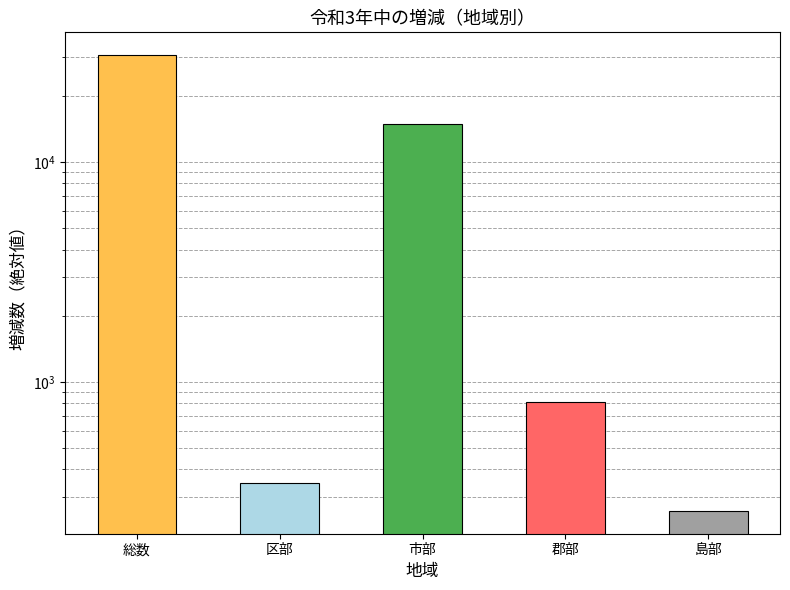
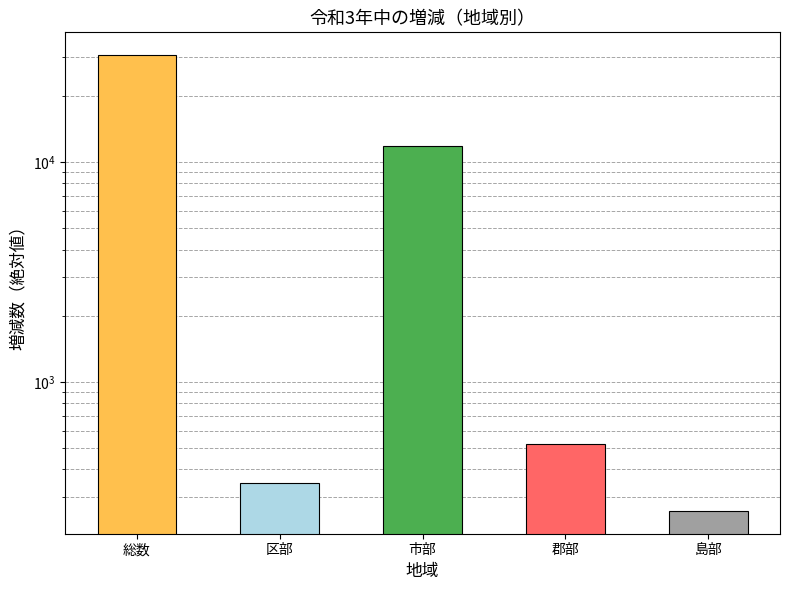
  {
    "総数": 31000,
    "区部": 350,
-   "市部": 15000,
-   "郡部": 810,
+   "市部": 12000,
+   "郡部": 520,
    "島部": 260
  }
